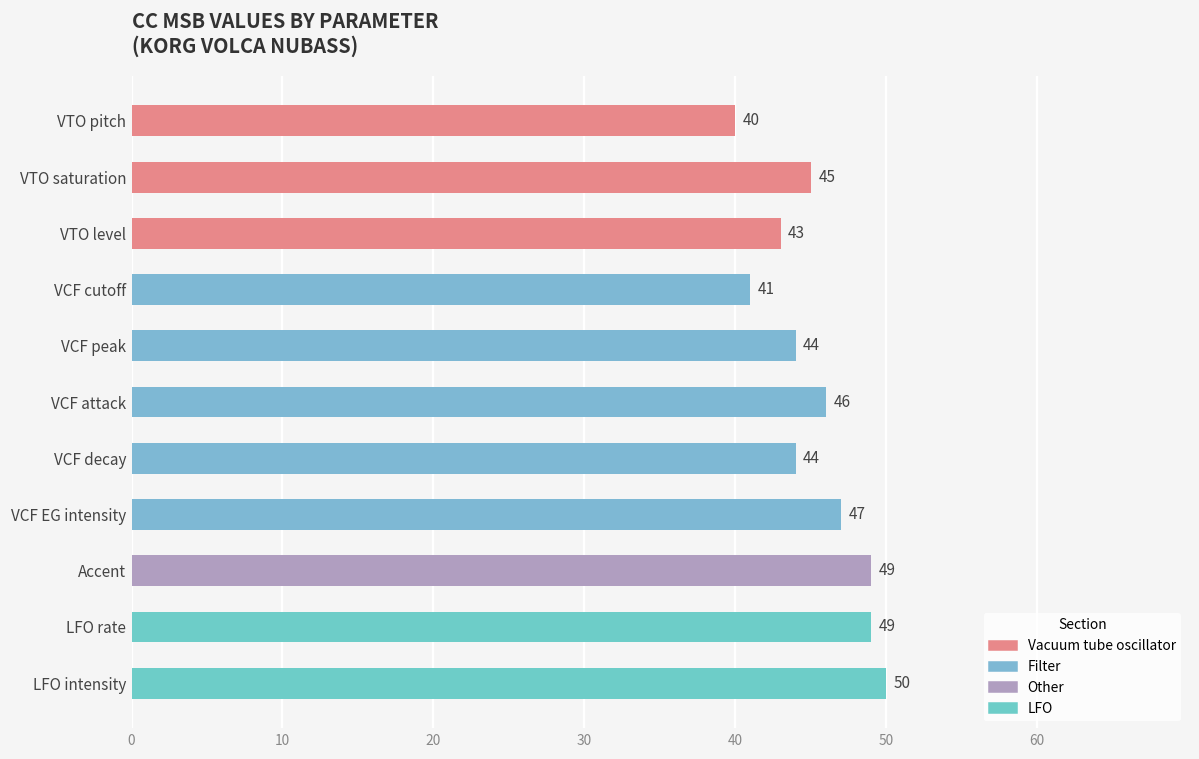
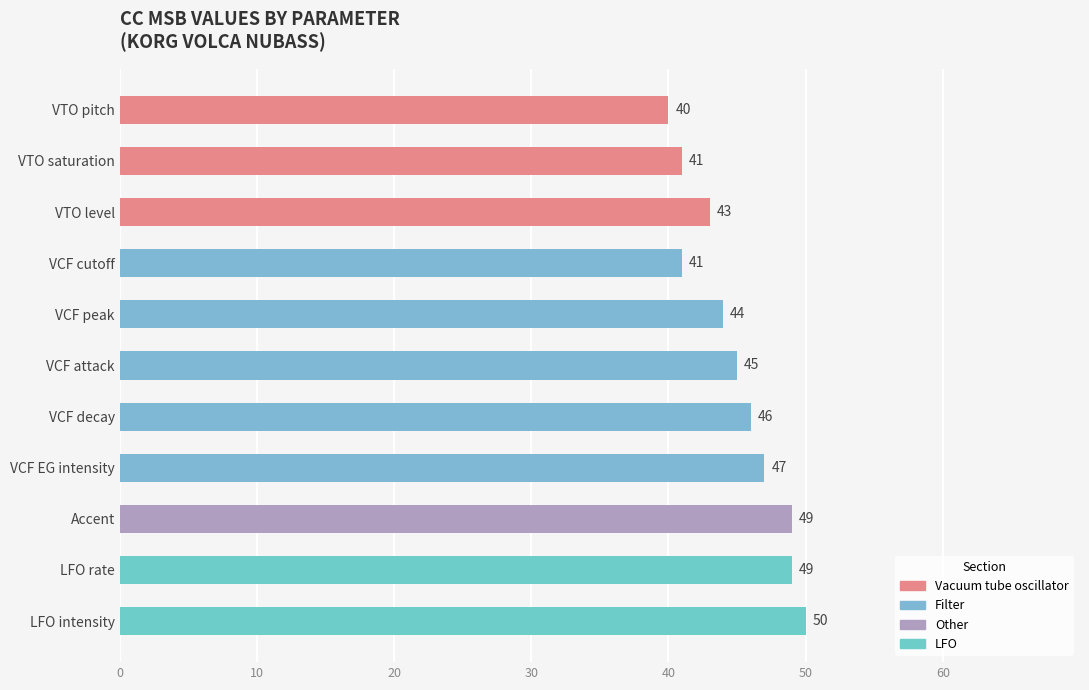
  {
    "VTO pitch": 40,
-   "VTO saturation": 45,
+   "VTO saturation": 41,
    "VTO level": 43,
    "VCF cutoff": 41,
    "VCF peak": 44,
-   "VCF attack": 46,
-   "VCF decay": 44,
+   "VCF attack": 45,
+   "VCF decay": 46,
    "VCF EG intensity": 47,
    "Accent": 49,
    "LFO rate": 49,
    "LFO intensity": 50
  }
